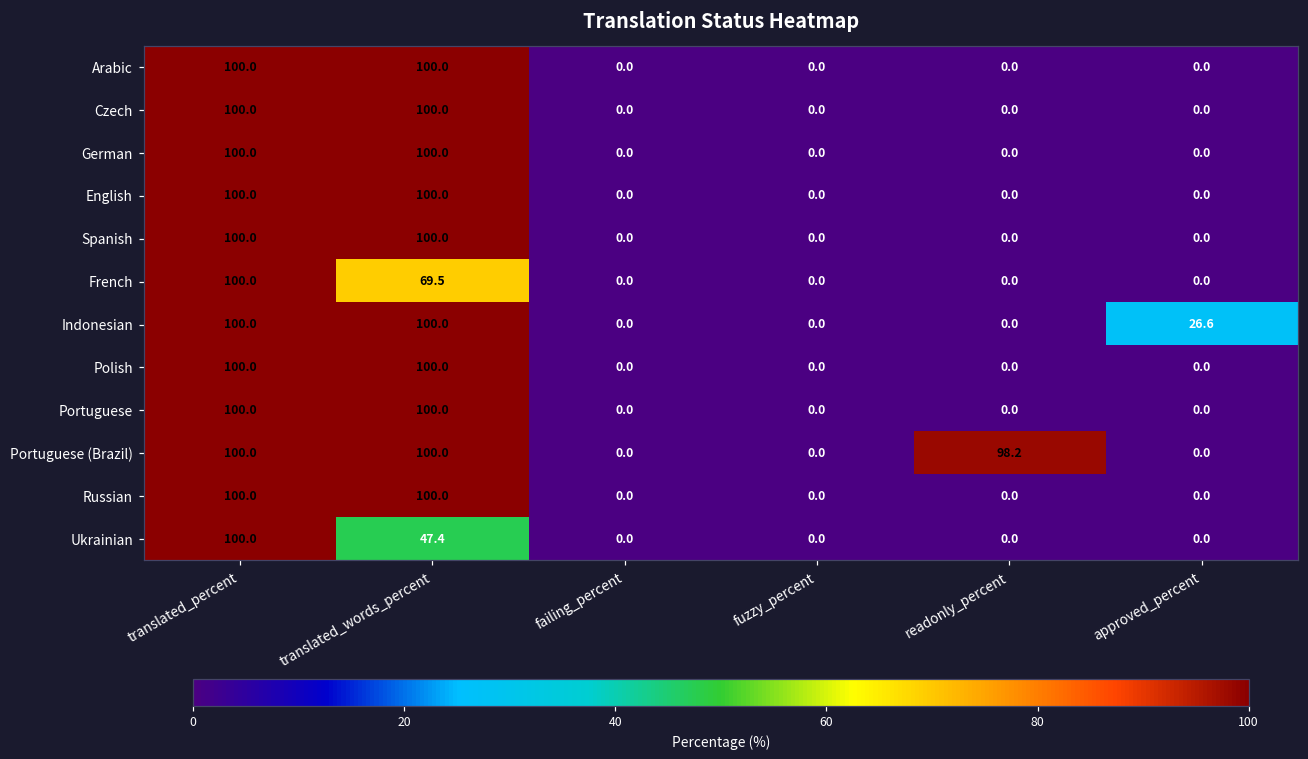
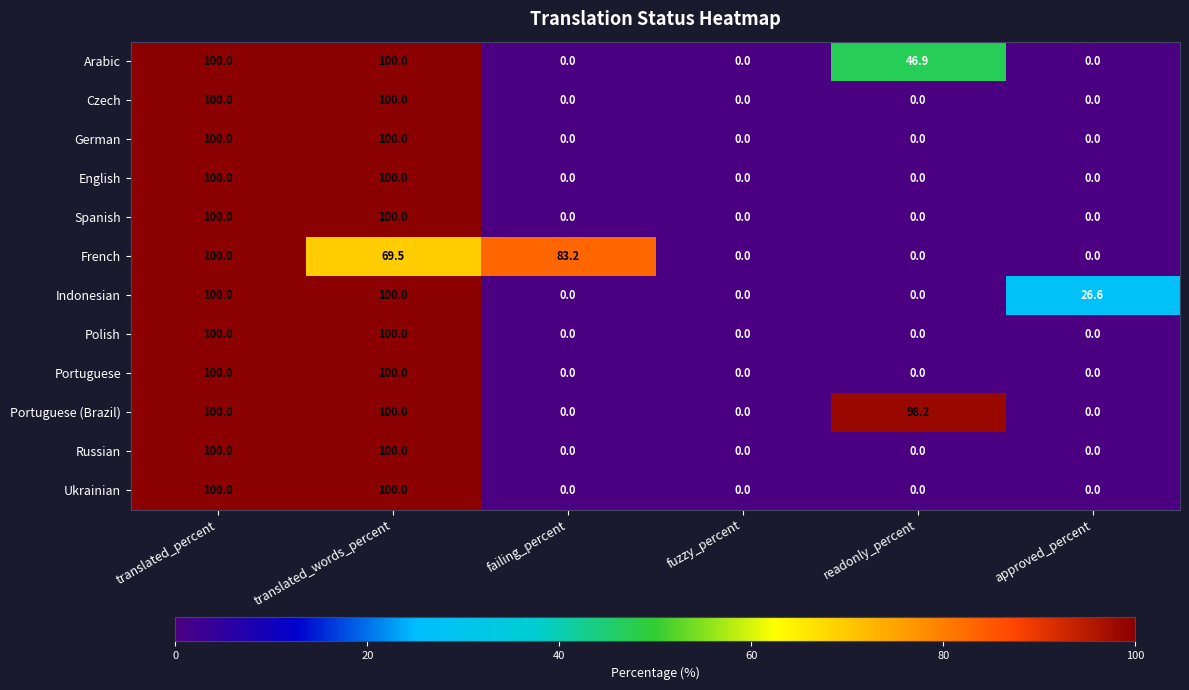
  {
    "Arabic": {
      "translated_percent": 100.0,
      "translated_words_percent": 100.0,
      "failing_percent": 0.0,
      "fuzzy_percent": 0.0,
-     "readonly_percent": 0.0,
+     "readonly_percent": 46.9,
      "approved_percent": 0.0
    },
    "Czech": {
      "translated_percent": 100.0,
      "translated_words_percent": 100.0,
      "failing_percent": 0.0,
      "fuzzy_percent": 0.0,
      "readonly_percent": 0.0,
      "approved_percent": 0.0
    },
    "German": {
      "translated_percent": 100.0,
      "translated_words_percent": 100.0,
      "failing_percent": 0.0,
      "fuzzy_percent": 0.0,
      "readonly_percent": 0.0,
      "approved_percent": 0.0
    },
    "English": {
      "translated_percent": 100.0,
      "translated_words_percent": 100.0,
      "failing_percent": 0.0,
      "fuzzy_percent": 0.0,
      "readonly_percent": 0.0,
      "approved_percent": 0.0
    },
    "Spanish": {
      "translated_percent": 100.0,
      "translated_words_percent": 100.0,
      "failing_percent": 0.0,
      "fuzzy_percent": 0.0,
      "readonly_percent": 0.0,
      "approved_percent": 0.0
    },
    "French": {
      "translated_percent": 100.0,
      "translated_words_percent": 69.5,
-     "failing_percent": 0.0,
+     "failing_percent": 83.2,
      "fuzzy_percent": 0.0,
      "readonly_percent": 0.0,
      "approved_percent": 0.0
    },
    "Indonesian": {
      "translated_percent": 100.0,
      "translated_words_percent": 100.0,
      "failing_percent": 0.0,
      "fuzzy_percent": 0.0,
      "readonly_percent": 0.0,
      "approved_percent": 26.6
    },
    "Polish": {
      "translated_percent": 100.0,
      "translated_words_percent": 100.0,
      "failing_percent": 0.0,
      "fuzzy_percent": 0.0,
      "readonly_percent": 0.0,
      "approved_percent": 0.0
    },
    "Portuguese": {
      "translated_percent": 100.0,
      "translated_words_percent": 100.0,
      "failing_percent": 0.0,
      "fuzzy_percent": 0.0,
      "readonly_percent": 0.0,
      "approved_percent": 0.0
    },
    "Portuguese (Brazil)": {
      "translated_percent": 100.0,
      "translated_words_percent": 100.0,
      "failing_percent": 0.0,
      "fuzzy_percent": 0.0,
      "readonly_percent": 98.2,
      "approved_percent": 0.0
    },
    "Russian": {
      "translated_percent": 100.0,
      "translated_words_percent": 100.0,
      "failing_percent": 0.0,
      "fuzzy_percent": 0.0,
      "readonly_percent": 0.0,
      "approved_percent": 0.0
    },
    "Ukrainian": {
      "translated_percent": 100.0,
-     "translated_words_percent": 47.4,
+     "translated_words_percent": 100.0,
      "failing_percent": 0.0,
      "fuzzy_percent": 0.0,
      "readonly_percent": 0.0,
      "approved_percent": 0.0
    }
  }
